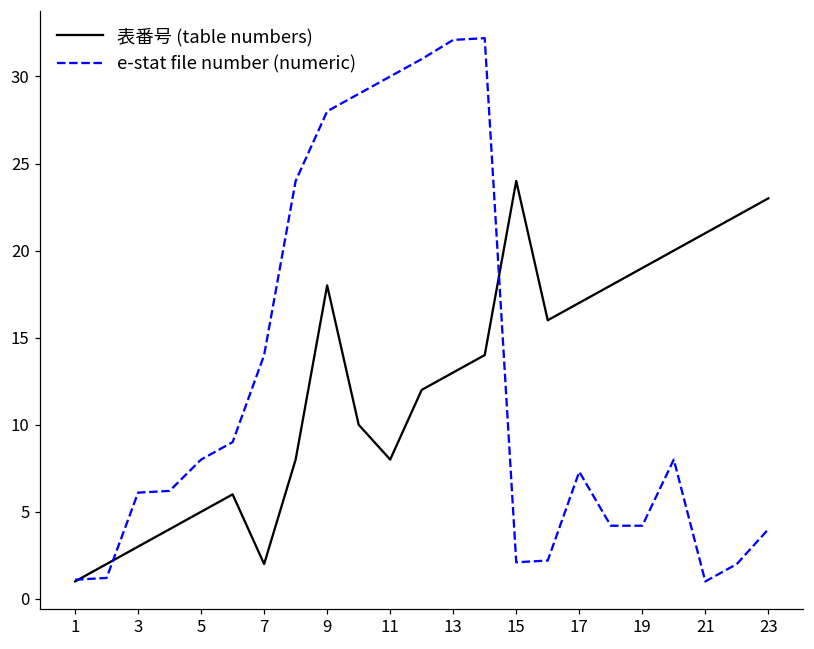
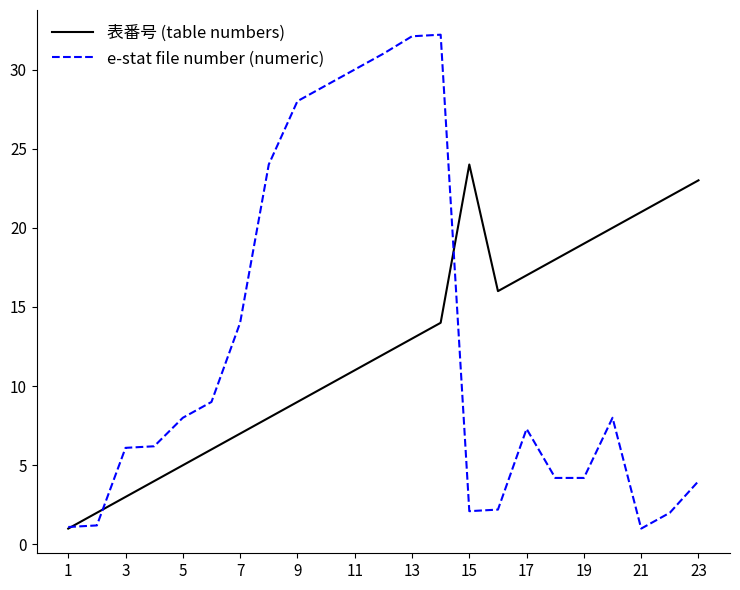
  {
    "表番号 (table numbers)": {
      "3": 3,
      "5": 5,
-     "7": 2,
-     "9": 18,
-     "11": 8,
+     "7": 7,
+     "9": 9,
+     "11": 11,
      "13": 13,
      "15": 24,
      "17": 17,
      "19": 19,
      "21": 21,
      "23": 23
    },
    "e-stat file number (numeric)": {
      "3": 6,
      "5": 8,
      "7": 14,
      "9": 28,
      "11": 30,
      "13": 32,
      "15": 2,
      "17": 7.3,
      "19": 4.2,
      "21": 1,
      "23": 4
    }
  }
